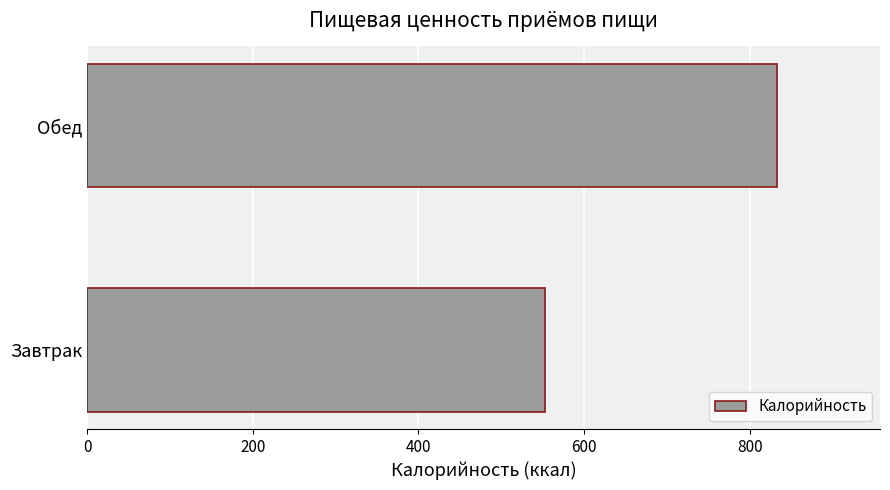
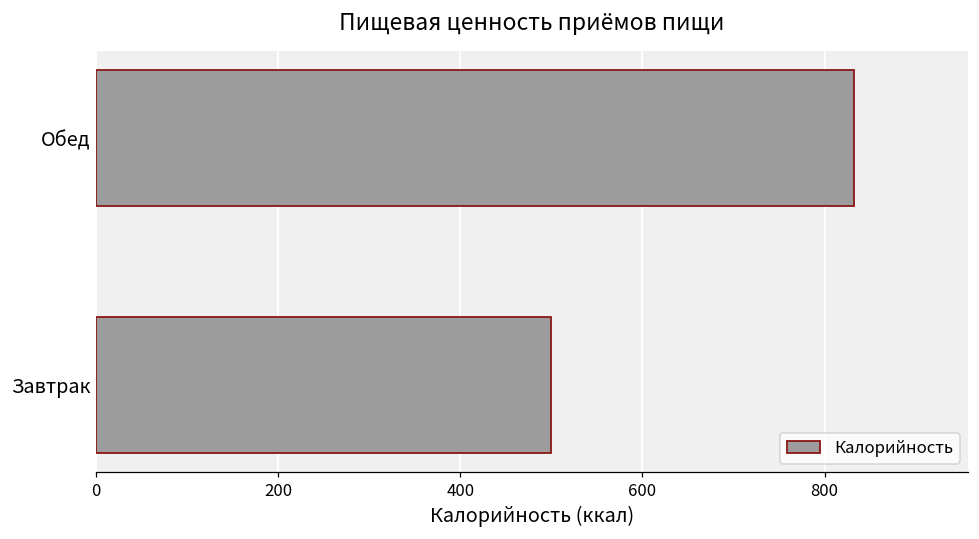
  {
    "Обед": 830,
-   "Завтрак": 550
+   "Завтрак": 500
  }
